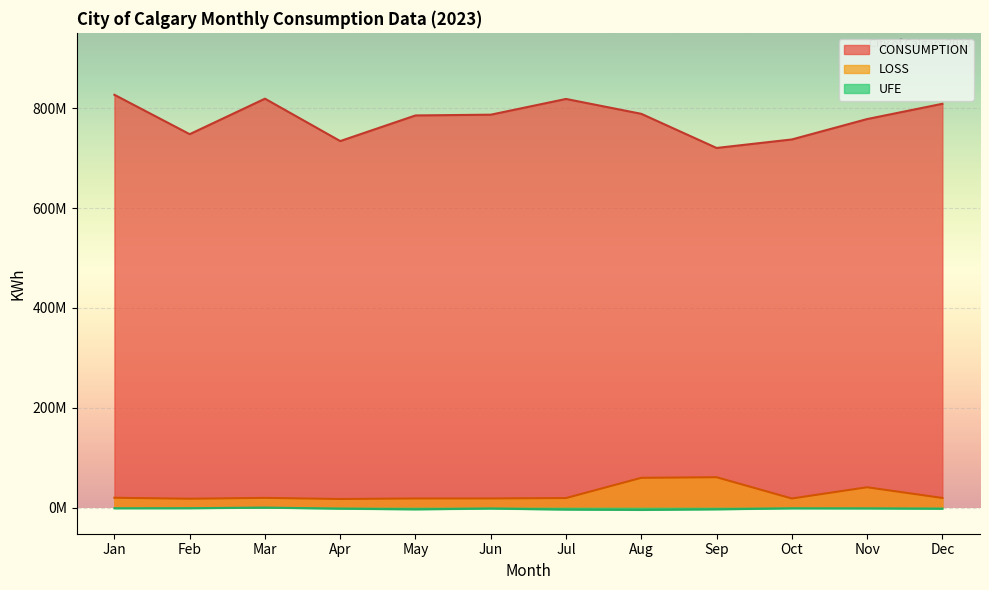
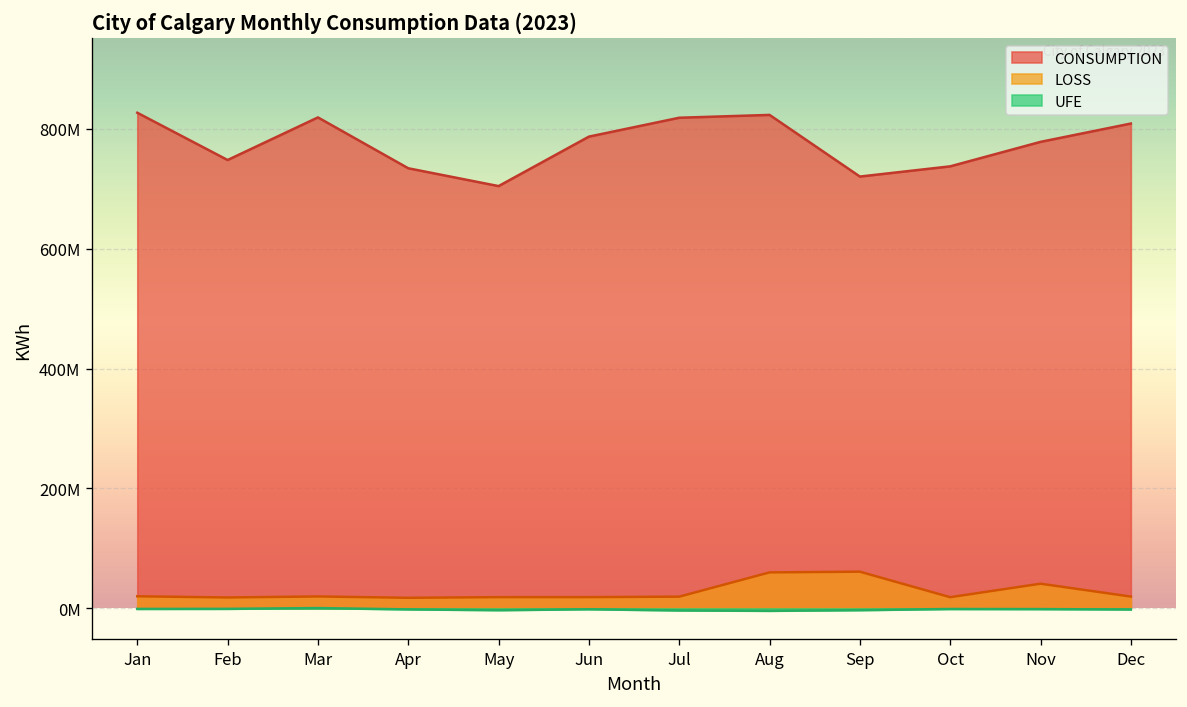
  {
    "CONSUMPTION": {
      "Jan": 830000000,
      "Feb": 750000000,
      "Mar": 820000000,
      "Apr": 730000000,
-     "May": 790000000,
+     "May": 700000000,
      "Jun": 790000000,
      "Jul": 820000000,
-     "Aug": 790000000,
+     "Aug": 820000000,
      "Sep": 720000000,
      "Oct": 740000000,
      "Nov": 780000000,
      "Dec": 810000000
    },
    "LOSS": {
      "Jan": 20000000,
      "Feb": 20000000,
      "Mar": 20000000,
      "Apr": 20000000,
      "May": 20000000,
      "Jun": 20000000,
      "Jul": 20000000,
      "Aug": 60000000,
      "Sep": 60000000,
      "Oct": 20000000,
      "Nov": 40000000,
      "Dec": 20000000
    }
  }
